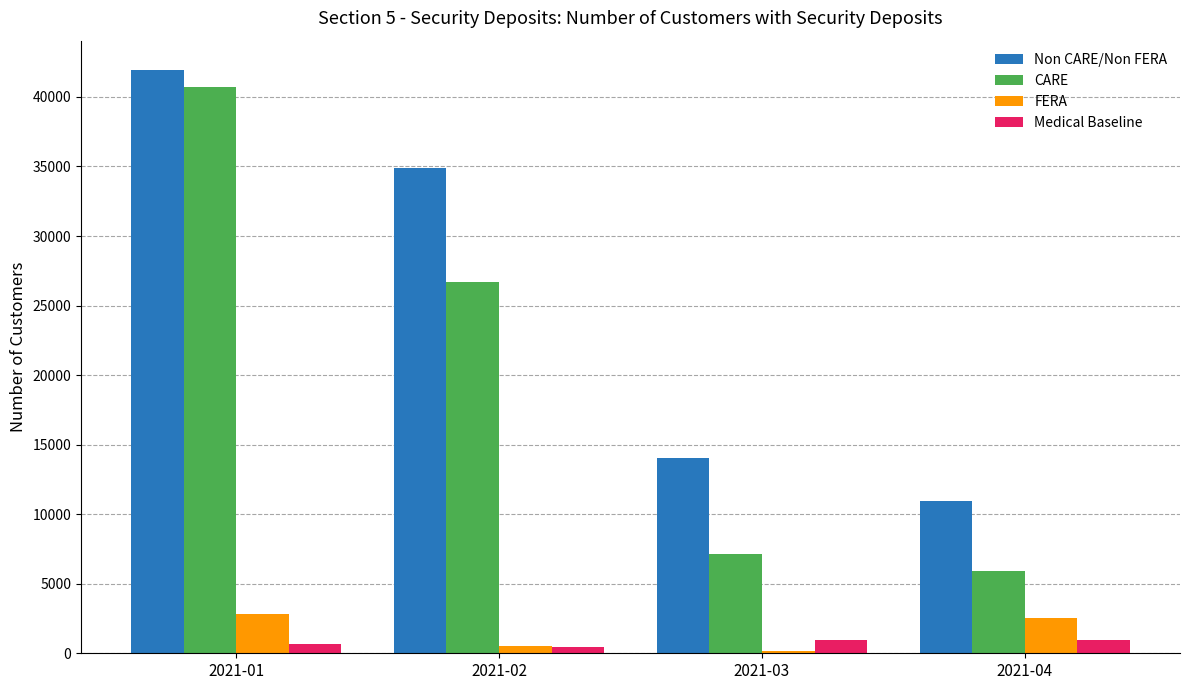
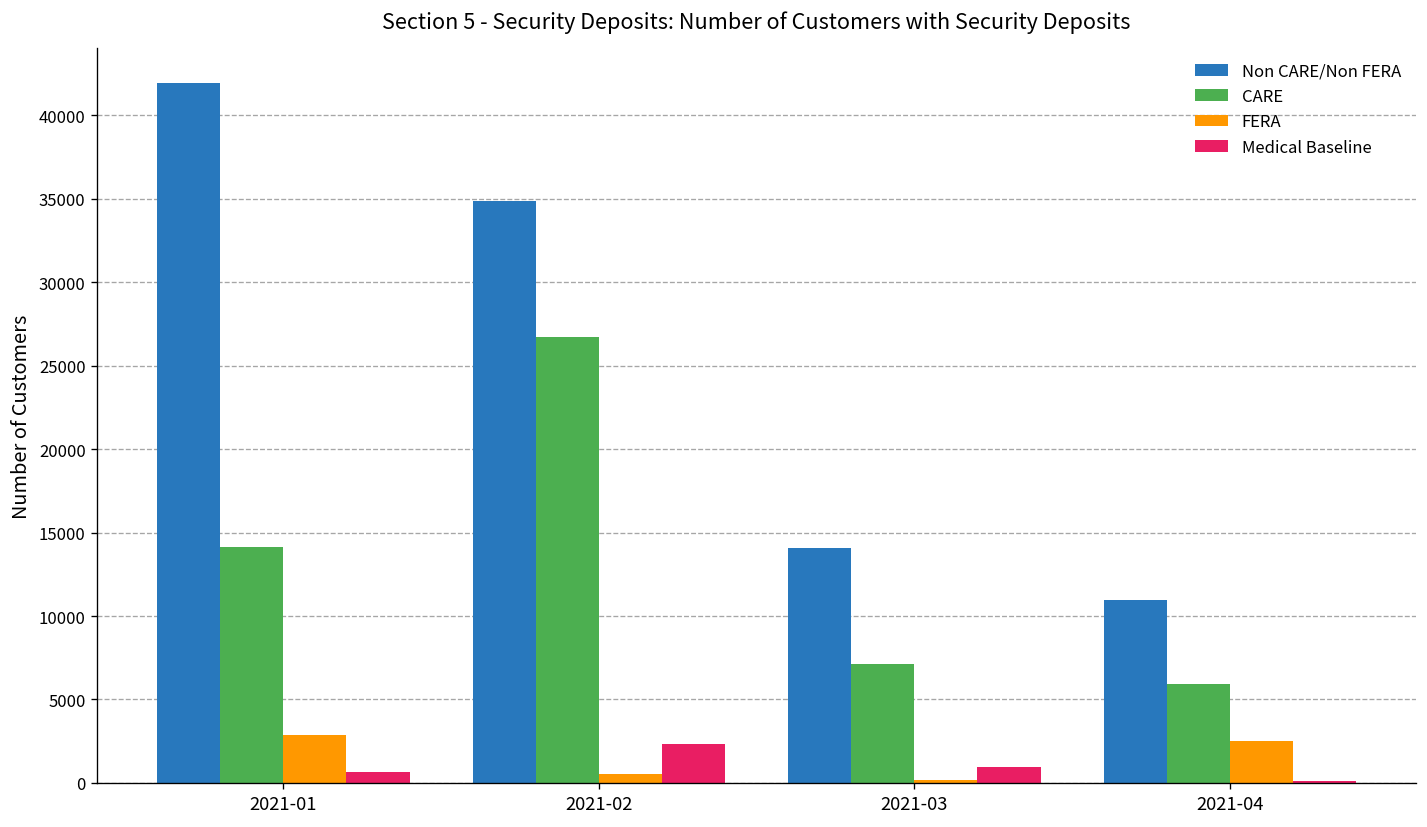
  {
    "Non CARE/Non FERA": {
      "2021-01": 42000,
      "2021-02": 34900,
      "2021-03": 14100,
      "2021-04": 10900
    },
    "CARE": {
-     "2021-01": 40700,
+     "2021-01": 14100,
      "2021-02": 26700,
      "2021-03": 7100,
      "2021-04": 5900
    },
    "FERA": {
      "2021-01": 2900,
      "2021-02": 500,
      "2021-03": 200,
      "2021-04": 2500
    },
    "Medical Baseline": {
      "2021-01": 600,
-     "2021-02": 400,
+     "2021-02": 2300,
      "2021-03": 900,
-     "2021-04": 900
+     "2021-04": 100
    }
  }
